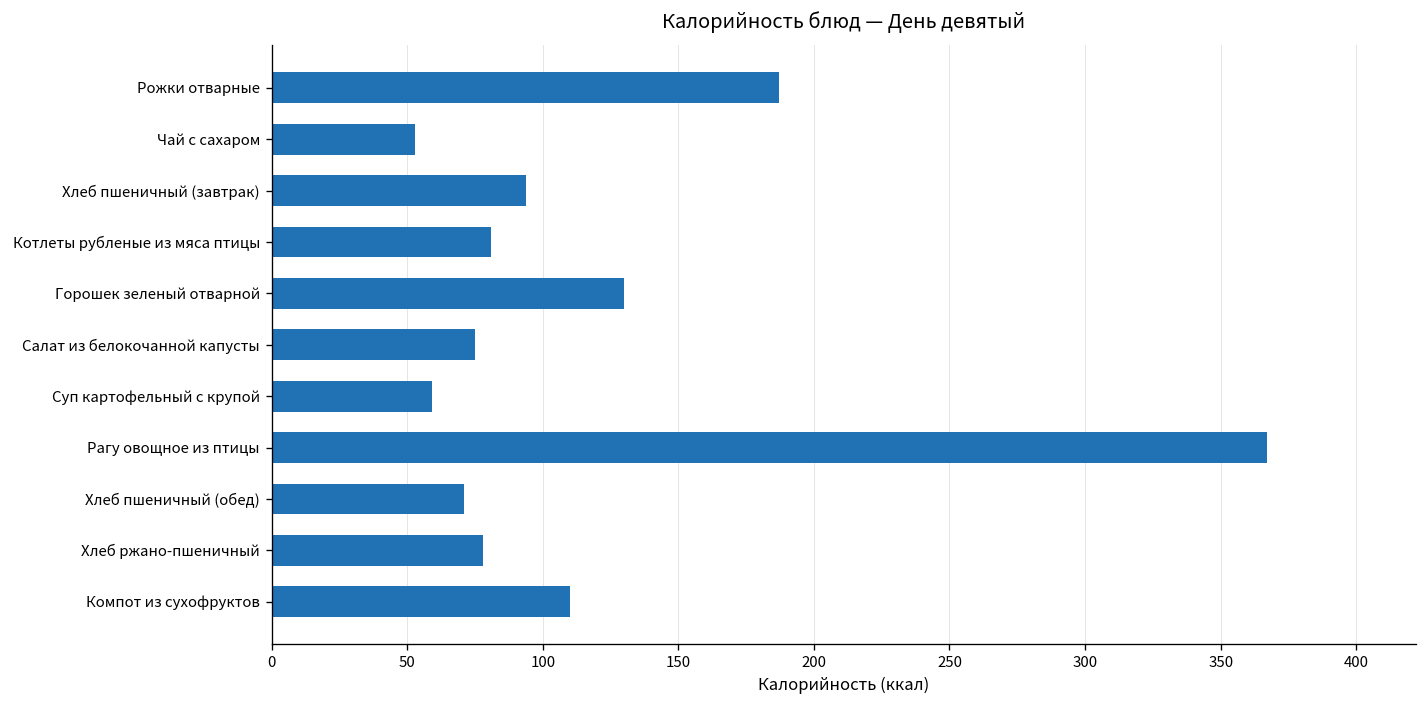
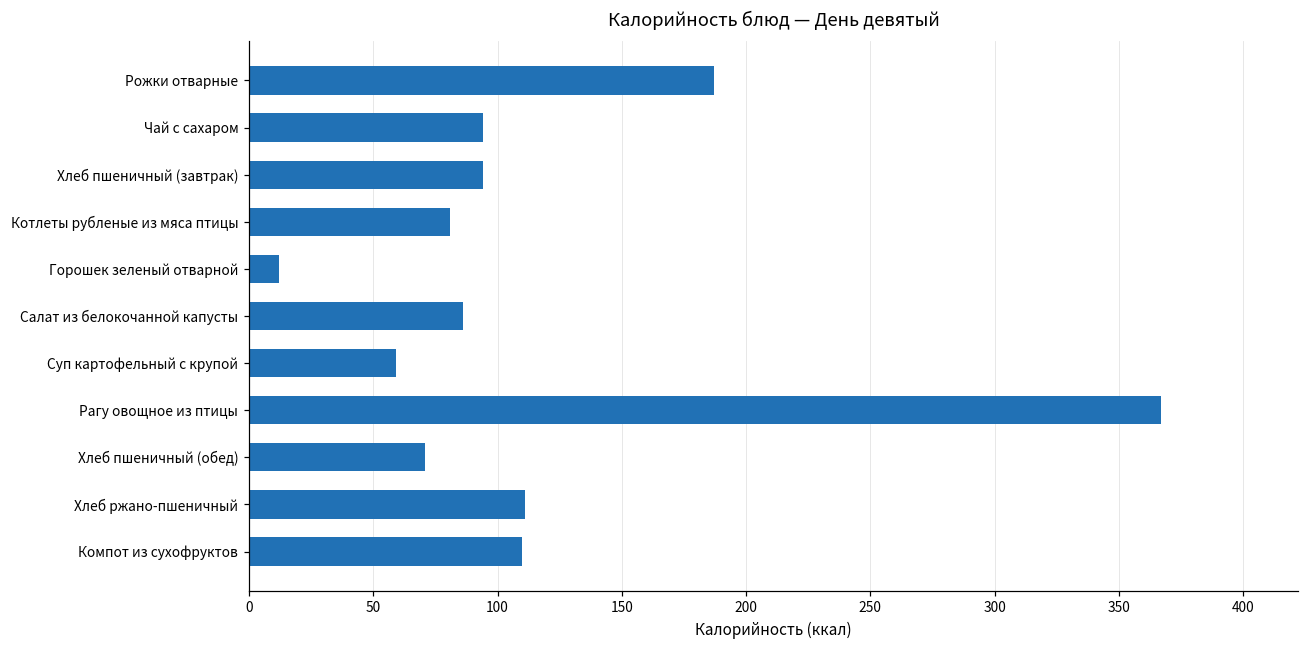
  {
    "Рожки отварные": 187,
-   "Чай с сахаром": 53,
+   "Чай с сахаром": 94,
    "Хлеб пшеничный (завтрак)": 94,
    "Котлеты рубленые из мяса птицы": 81,
-   "Горошек зеленый отварной": 130,
-   "Салат из белокочанной капусты": 75,
+   "Горошек зеленый отварной": 12,
+   "Салат из белокочанной капусты": 86,
    "Суп картофельный с крупой": 59,
    "Рагу овощное из птицы": 367,
    "Хлеб пшеничный (обед)": 71,
-   "Хлеб ржано-пшеничный": 78,
+   "Хлеб ржано-пшеничный": 111,
    "Компот из сухофруктов": 110
  }
